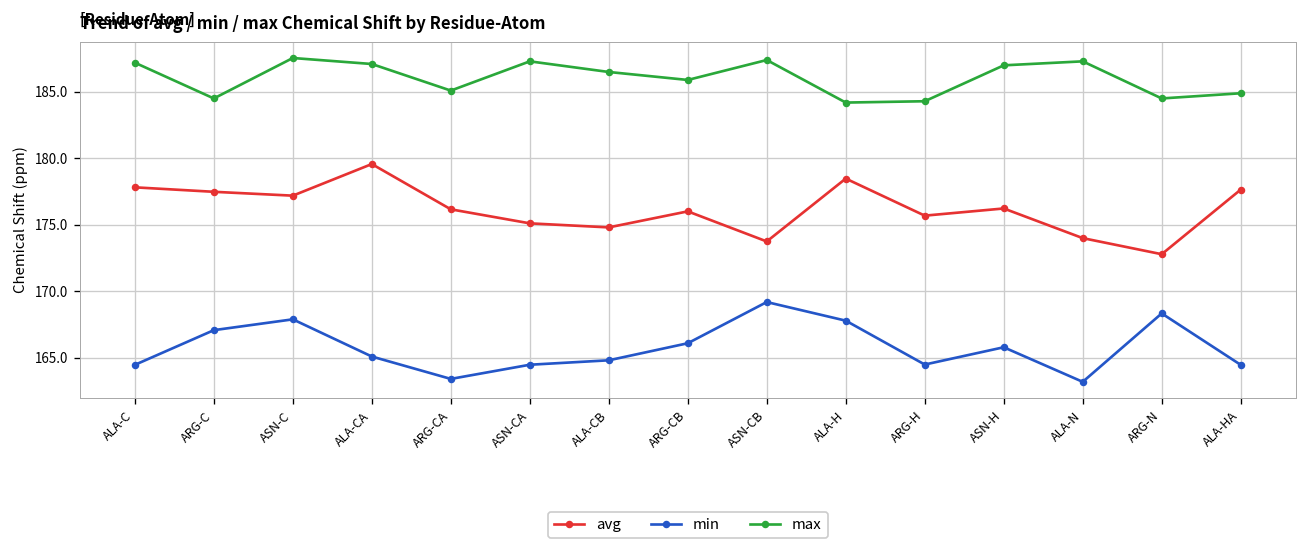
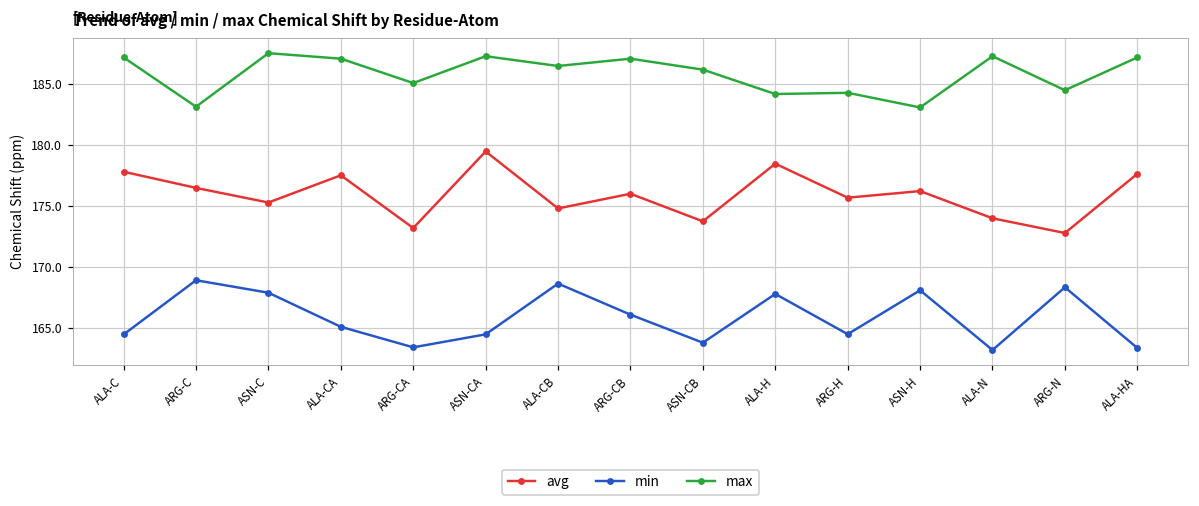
  {
    "avg": {
      "ALA-C": 177.8,
-     "ARG-C": 177.5,
-     "ASN-C": 177.2,
-     "ALA-CA": 179.6,
-     "ARG-CA": 176.2,
-     "ASN-CA": 175.1,
+     "ARG-C": 176.5,
+     "ASN-C": 175.3,
+     "ALA-CA": 177.5,
+     "ARG-CA": 173.2,
+     "ASN-CA": 179.5,
      "ALA-CB": 174.8,
      "ARG-CB": 176.0,
      "ASN-CB": 173.8,
      "ALA-H": 178.5,
      "ARG-H": 175.7,
      "ASN-H": 176.2,
      "ALA-N": 174.0,
      "ARG-N": 172.8,
      "ALA-HA": 177.7
    },
    "min": {
      "ALA-C": 164.5,
-     "ARG-C": 167.1,
+     "ARG-C": 168.9,
      "ASN-C": 167.9,
      "ALA-CA": 165.1,
      "ARG-CA": 163.4,
      "ASN-CA": 164.5,
-     "ALA-CB": 164.8,
+     "ALA-CB": 168.7,
      "ARG-CB": 166.1,
-     "ASN-CB": 169.2,
+     "ASN-CB": 163.8,
      "ALA-H": 167.8,
      "ARG-H": 164.5,
-     "ASN-H": 165.8,
+     "ASN-H": 168.1,
      "ALA-N": 163.2,
      "ARG-N": 168.3,
-     "ALA-HA": 164.5
+     "ALA-HA": 163.4
    },
    "max": {
      "ALA-C": 187.2,
-     "ARG-C": 184.5,
+     "ARG-C": 183.2,
      "ASN-C": 187.6,
      "ALA-CA": 187.1,
      "ARG-CA": 185.1,
      "ASN-CA": 187.3,
      "ALA-CB": 186.5,
-     "ARG-CB": 185.9,
-     "ASN-CB": 187.4,
+     "ARG-CB": 187.1,
+     "ASN-CB": 186.2,
      "ALA-H": 184.2,
      "ARG-H": 184.3,
-     "ASN-H": 187.0,
+     "ASN-H": 183.1,
      "ALA-N": 187.3,
      "ARG-N": 184.5,
-     "ALA-HA": 184.9
+     "ALA-HA": 187.2
    }
  }
